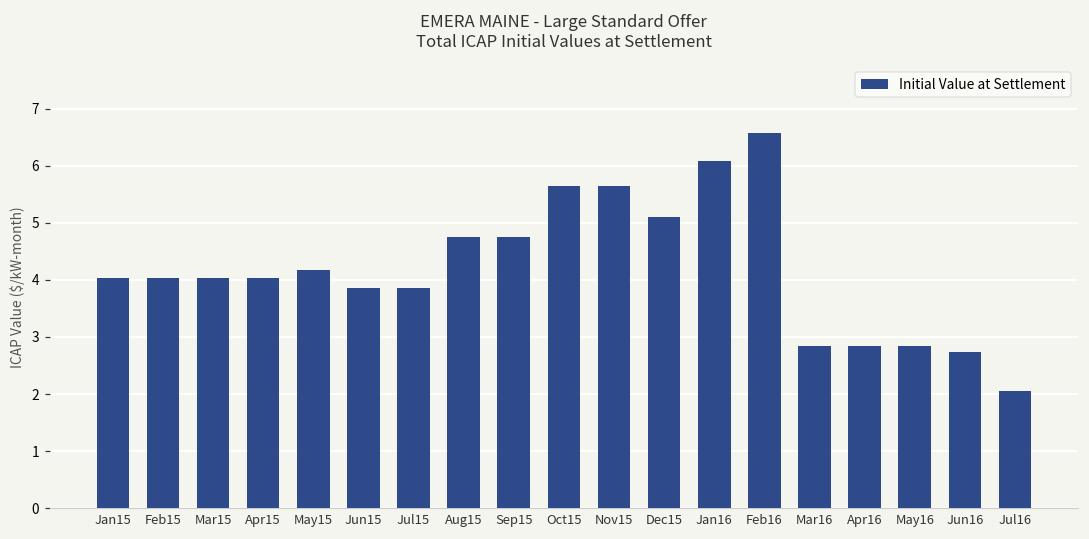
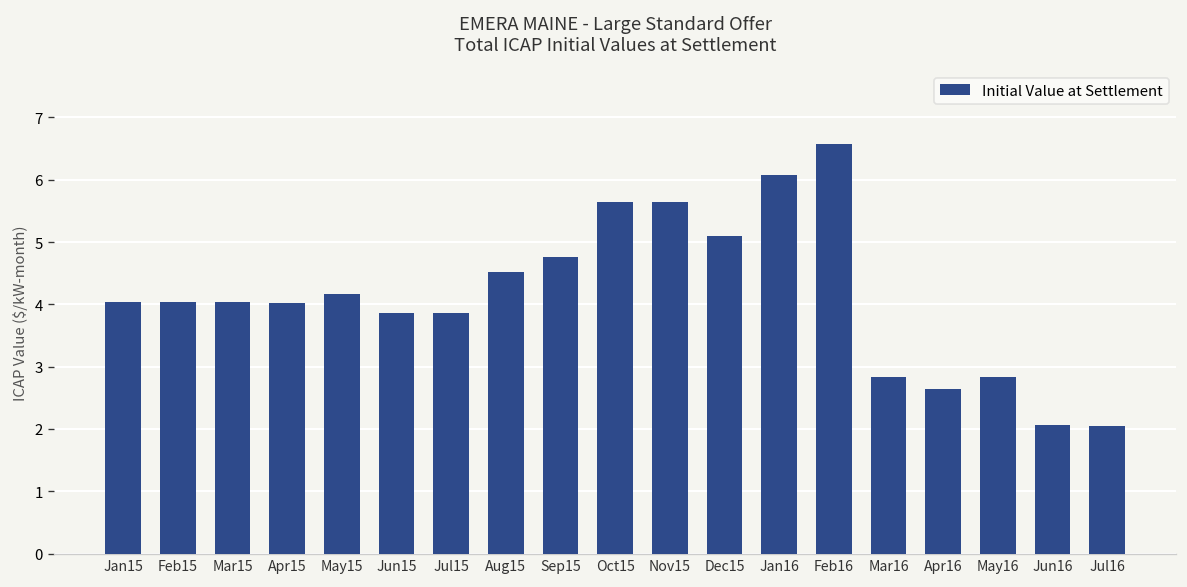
  {
    "Jan15": 4.0,
    "Feb15": 4.0,
    "Mar15": 4.0,
    "Apr15": 4.0,
    "May15": 4.2,
    "Jun15": 3.9,
    "Jul15": 3.9,
-   "Aug15": 4.8,
+   "Aug15": 4.5,
    "Sep15": 4.8,
    "Oct15": 5.6,
    "Nov15": 5.6,
    "Dec15": 5.1,
    "Jan16": 6.1,
    "Feb16": 6.6,
    "Mar16": 2.8,
-   "Apr16": 2.8,
+   "Apr16": 2.6,
    "May16": 2.8,
-   "Jun16": 2.7,
+   "Jun16": 2.1,
    "Jul16": 2.1
  }
